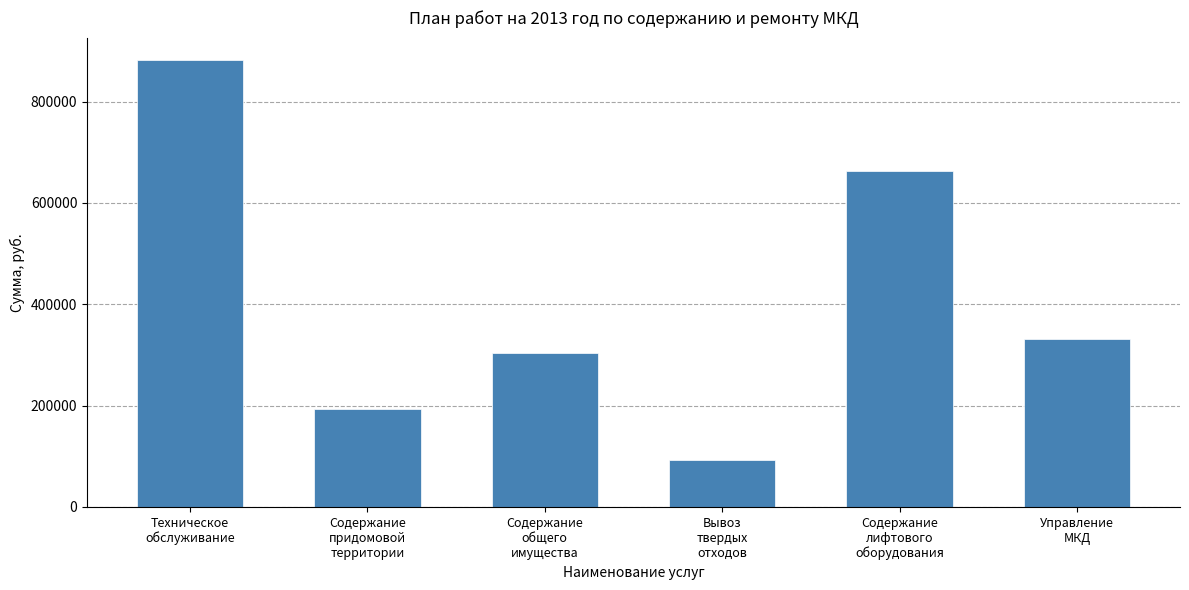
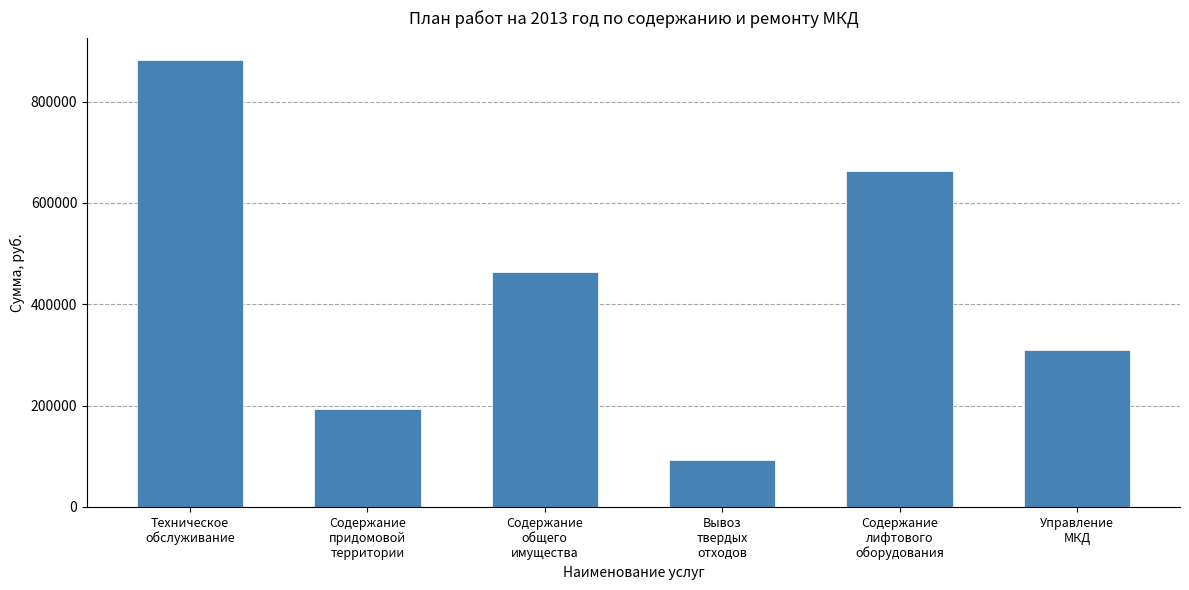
  {
    "Техническое обслуживание": 880000,
    "Содержание придомовой территории": 190000,
-   "Содержание общего имущества": 300000,
+   "Содержание общего имущества": 460000,
    "Вывоз твердых отходов": 90000,
    "Содержание лифтового оборудования": 660000,
-   "Управление МКД": 330000
+   "Управление МКД": 310000
  }
